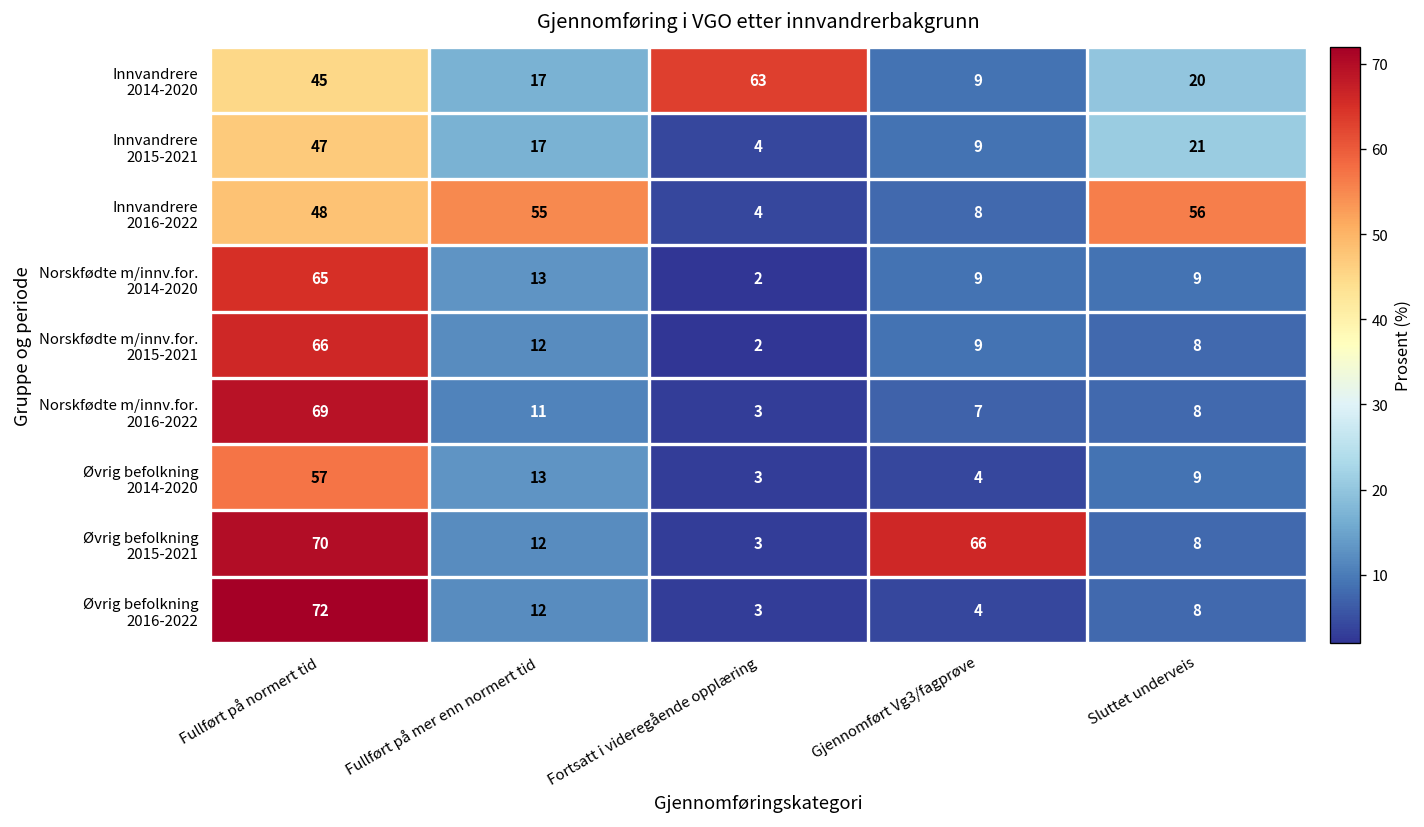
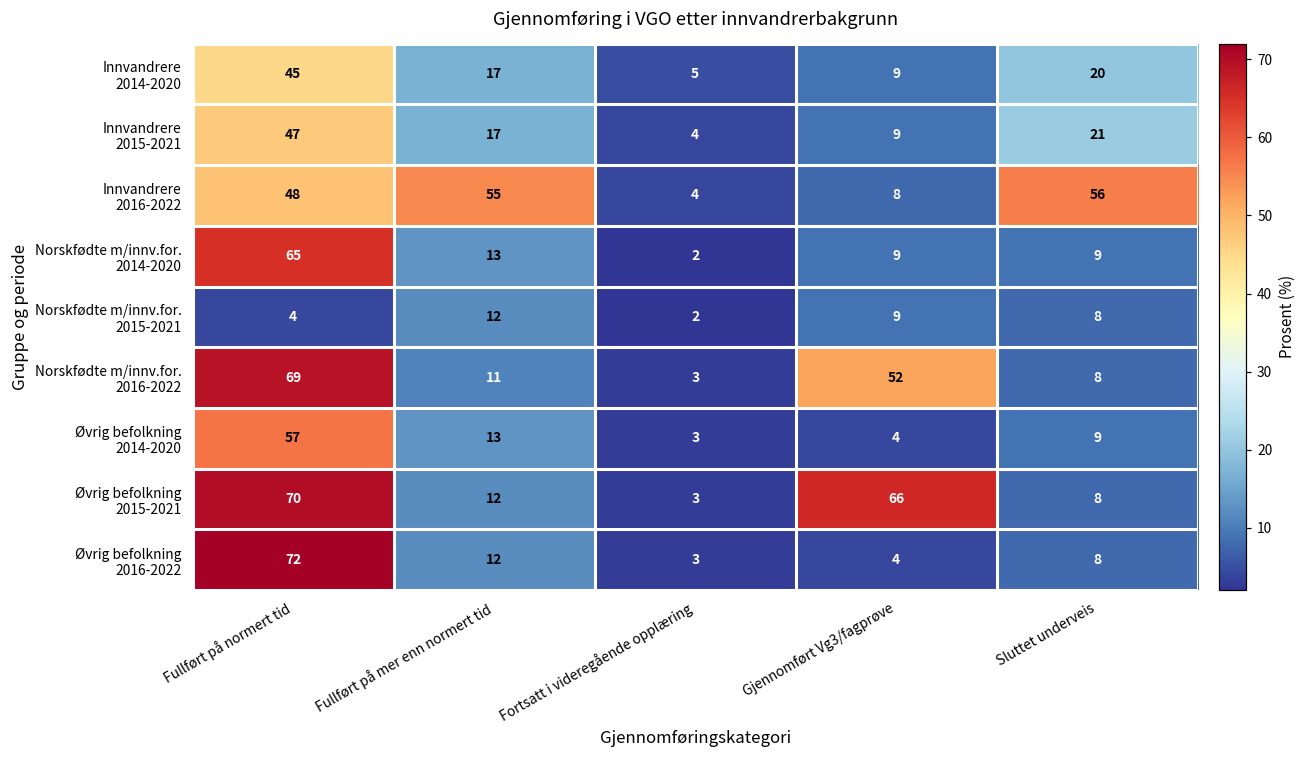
  {
    "Innvandrere 2014-2020": {
      "Fullført på normert tid": 45,
      "Fullført på mer enn normert tid": 17,
-     "Fortsatt i videregående opplæring": 63,
+     "Fortsatt i videregående opplæring": 5,
      "Gjennomført Vg3/fagprøve": 9,
      "Sluttet underveis": 20
    },
    "Innvandrere 2015-2021": {
      "Fullført på normert tid": 47,
      "Fullført på mer enn normert tid": 17,
      "Fortsatt i videregående opplæring": 4,
      "Gjennomført Vg3/fagprøve": 9,
      "Sluttet underveis": 21
    },
    "Innvandrere 2016-2022": {
      "Fullført på normert tid": 48,
      "Fullført på mer enn normert tid": 55,
      "Fortsatt i videregående opplæring": 4,
      "Gjennomført Vg3/fagprøve": 8,
      "Sluttet underveis": 56
    },
    "Norskfødte m/innv.for. 2014-2020": {
      "Fullført på normert tid": 65,
      "Fullført på mer enn normert tid": 13,
      "Fortsatt i videregående opplæring": 2,
      "Gjennomført Vg3/fagprøve": 9,
      "Sluttet underveis": 9
    },
    "Norskfødte m/innv.for. 2015-2021": {
-     "Fullført på normert tid": 66,
+     "Fullført på normert tid": 4,
      "Fullført på mer enn normert tid": 12,
      "Fortsatt i videregående opplæring": 2,
      "Gjennomført Vg3/fagprøve": 9,
      "Sluttet underveis": 8
    },
    "Norskfødte m/innv.for. 2016-2022": {
      "Fullført på normert tid": 69,
      "Fullført på mer enn normert tid": 11,
      "Fortsatt i videregående opplæring": 3,
-     "Gjennomført Vg3/fagprøve": 7,
+     "Gjennomført Vg3/fagprøve": 52,
      "Sluttet underveis": 8
    },
    "Øvrig befolkning 2014-2020": {
      "Fullført på normert tid": 57,
      "Fullført på mer enn normert tid": 13,
      "Fortsatt i videregående opplæring": 3,
      "Gjennomført Vg3/fagprøve": 4,
      "Sluttet underveis": 9
    },
    "Øvrig befolkning 2015-2021": {
      "Fullført på normert tid": 70,
      "Fullført på mer enn normert tid": 12,
      "Fortsatt i videregående opplæring": 3,
      "Gjennomført Vg3/fagprøve": 66,
      "Sluttet underveis": 8
    },
    "Øvrig befolkning 2016-2022": {
      "Fullført på normert tid": 72,
      "Fullført på mer enn normert tid": 12,
      "Fortsatt i videregående opplæring": 3,
      "Gjennomført Vg3/fagprøve": 4,
      "Sluttet underveis": 8
    }
  }
